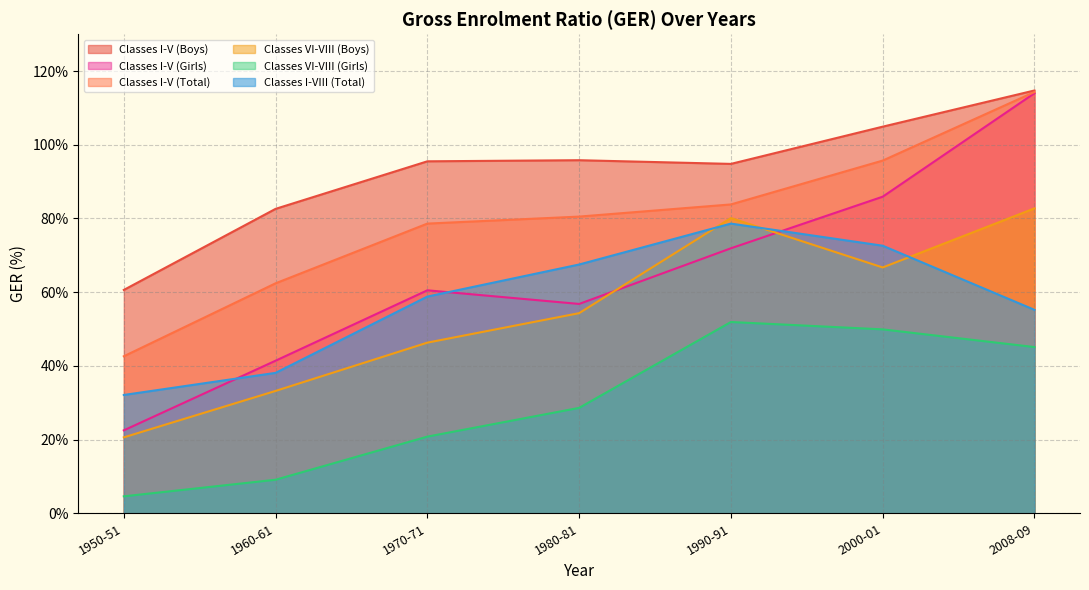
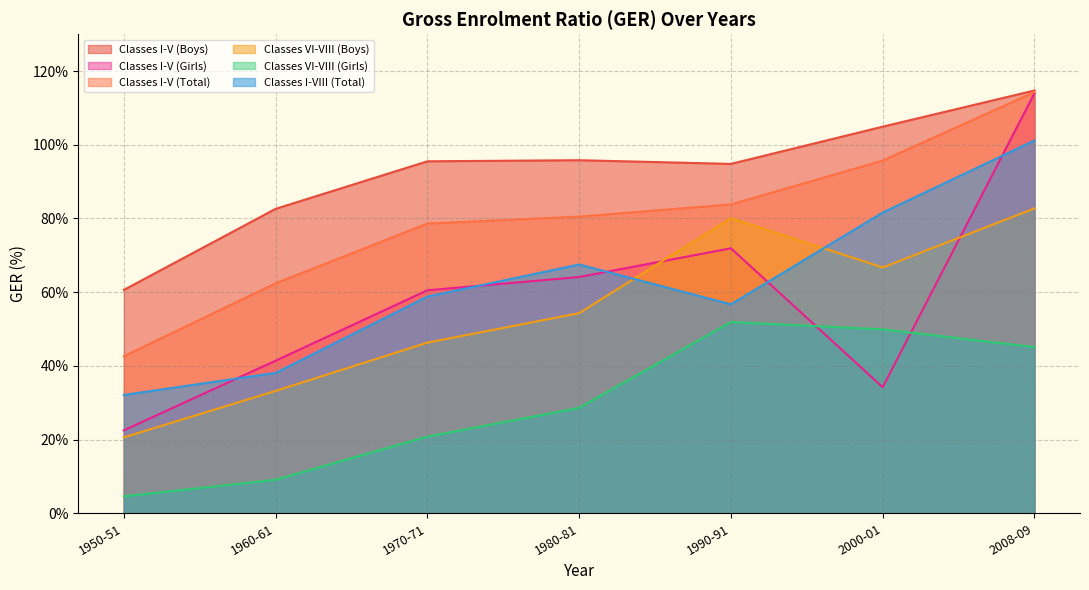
  {
    "Classes I-V (Girls)": {
      "1950-51": "23%",
      "1960-61": "41%",
      "1970-71": "61%",
-     "1980-81": "57%",
+     "1980-81": "64%",
      "1990-91": "72%",
-     "2000-01": "86%"
+     "2000-01": "34%"
    },
    "Classes VI-VIII (Girls)": {
      "1950-51": "5%",
      "1960-61": "9%",
      "1970-71": "21%",
      "1980-81": "29%",
      "1990-91": "52%",
      "2000-01": "50%",
      "2008-09": "45%"
    },
    "Classes I-VIII (Total)": {
      "1950-51": "32%",
      "1960-61": "38%",
      "1970-71": "59%",
      "1980-81": "68%",
-     "1990-91": "79%",
-     "2000-01": "73%",
-     "2008-09": "55%"
+     "1990-91": "57%",
+     "2000-01": "82%",
+     "2008-09": "101%"
    }
  }
